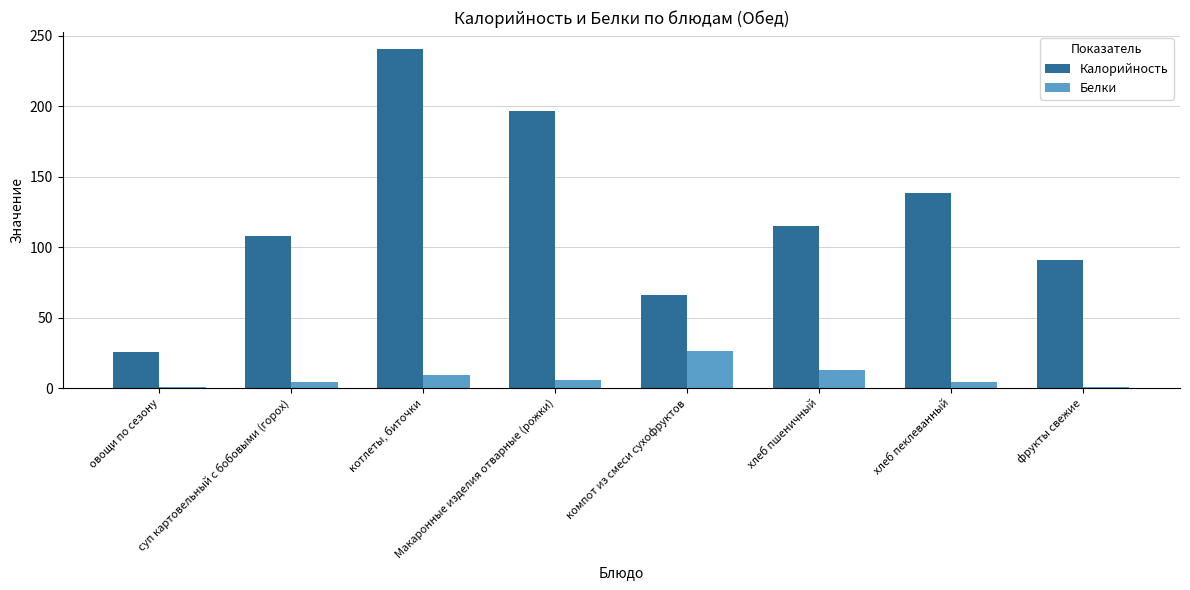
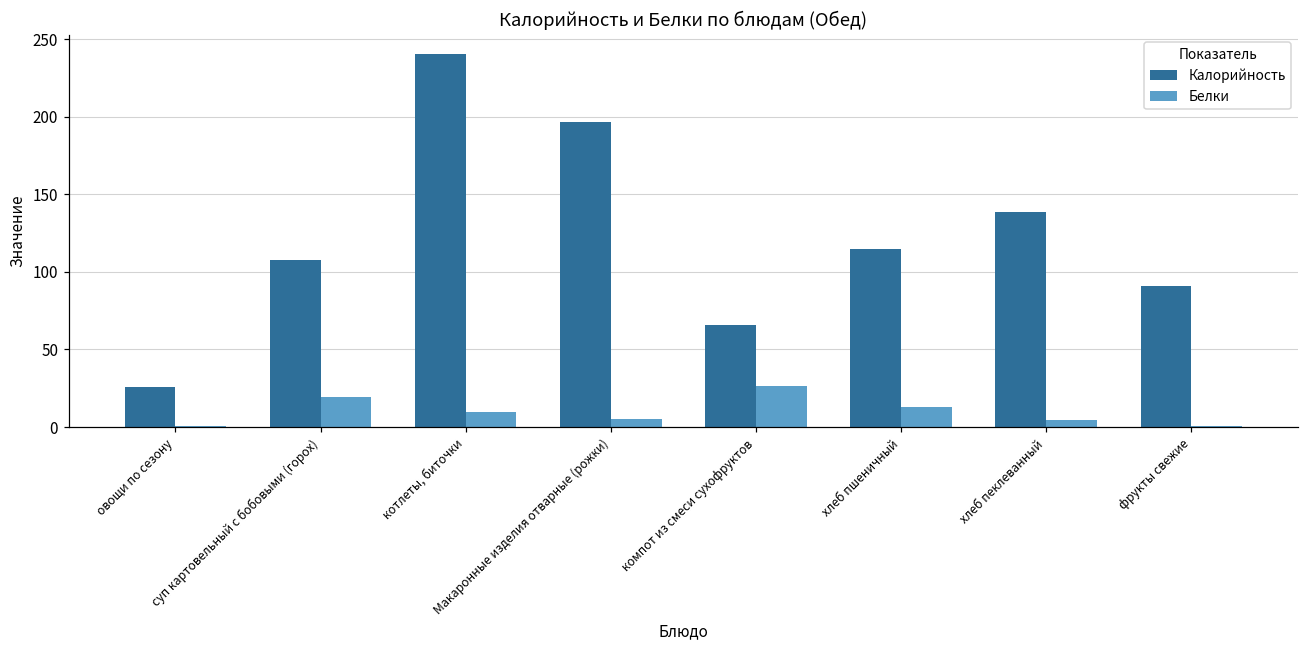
  {
    "Калорийность": {
      "овощи по сезону": 26,
      "суп картовельный с бобовыми (горох)": 108,
      "котлеты, биточки": 241,
      "Макаронные изделия отварные (рожки)": 197,
      "компот из смеси сухофруктов": 66,
      "хлеб пшеничный": 115,
      "хлеб пеклеванный": 139,
      "фрукты свежие": 91
    },
    "Белки": {
-     "суп картовельный с бобовыми (горох)": 5,
+     "суп картовельный с бобовыми (горох)": 19,
      "котлеты, биточки": 10,
      "Макаронные изделия отварные (рожки)": 6,
      "компот из смеси сухофруктов": 26,
      "хлеб пшеничный": 13,
      "хлеб пеклеванный": 5
    }
  }
